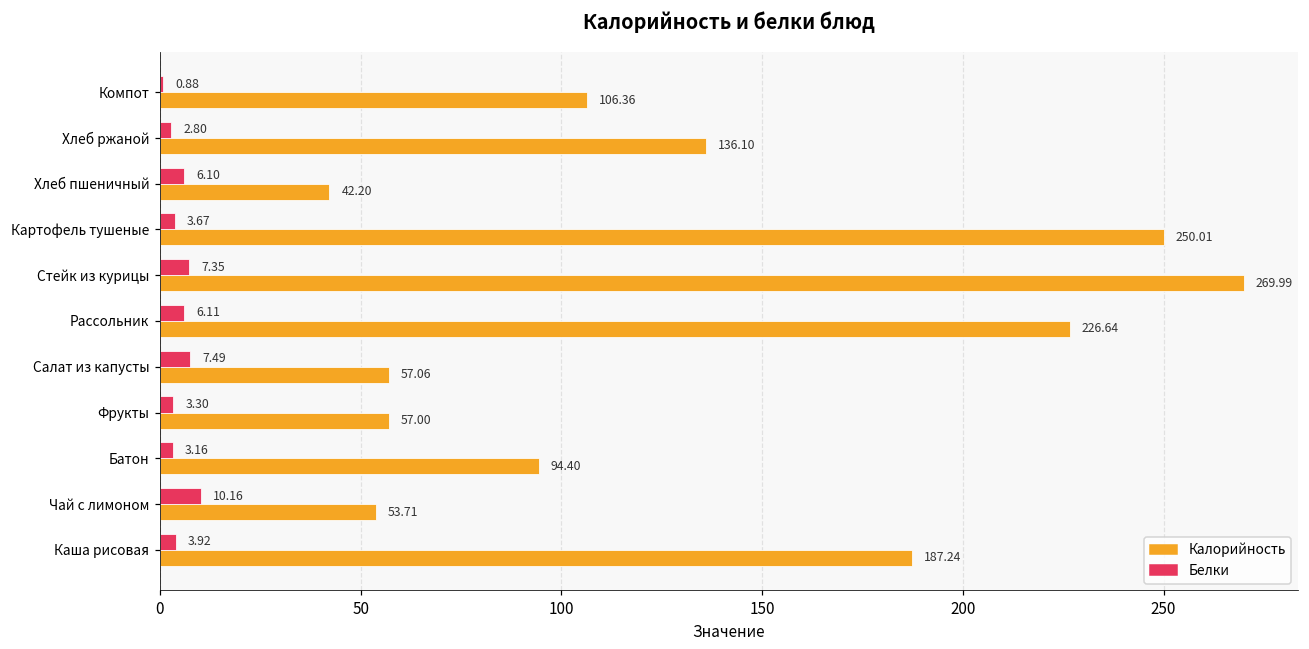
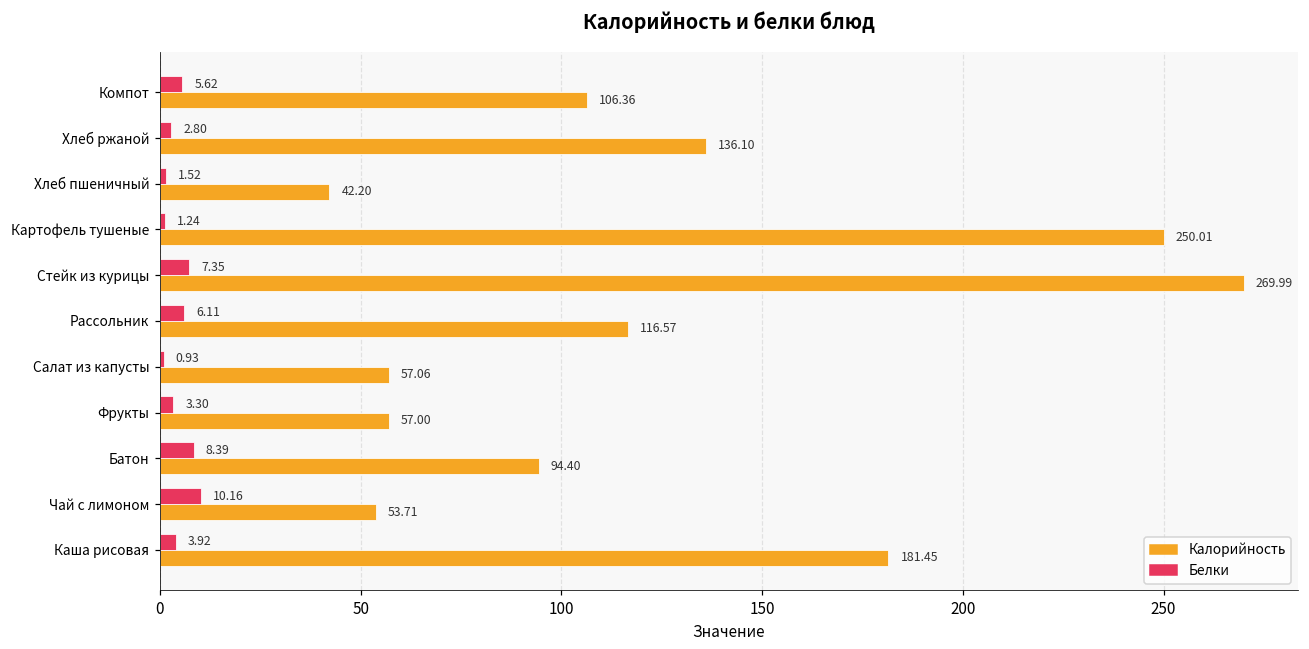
  {
    "Калорийность": {
      "Компот": 106.36,
      "Хлеб ржаной": 136.10,
      "Хлеб пшеничный": 42.20,
      "Картофель тушеные": 250.01,
      "Стейк из курицы": 269.99,
-     "Рассольник": 226.64,
+     "Рассольник": 116.57,
      "Салат из капусты": 57.06,
      "Фрукты": 57.00,
      "Батон": 94.40,
      "Чай с лимоном": 53.71,
-     "Каша рисовая": 187.24
+     "Каша рисовая": 181.45
    },
    "Белки": {
-     "Компот": 0.88,
+     "Компот": 5.62,
      "Хлеб ржаной": 2.80,
-     "Хлеб пшеничный": 6.10,
-     "Картофель тушеные": 3.67,
+     "Хлеб пшеничный": 1.52,
+     "Картофель тушеные": 1.24,
      "Стейк из курицы": 7.35,
      "Рассольник": 6.11,
-     "Салат из капусты": 7.49,
+     "Салат из капусты": 0.93,
      "Фрукты": 3.30,
-     "Батон": 3.16,
+     "Батон": 8.39,
      "Чай с лимоном": 10.16,
      "Каша рисовая": 3.92
    }
  }
